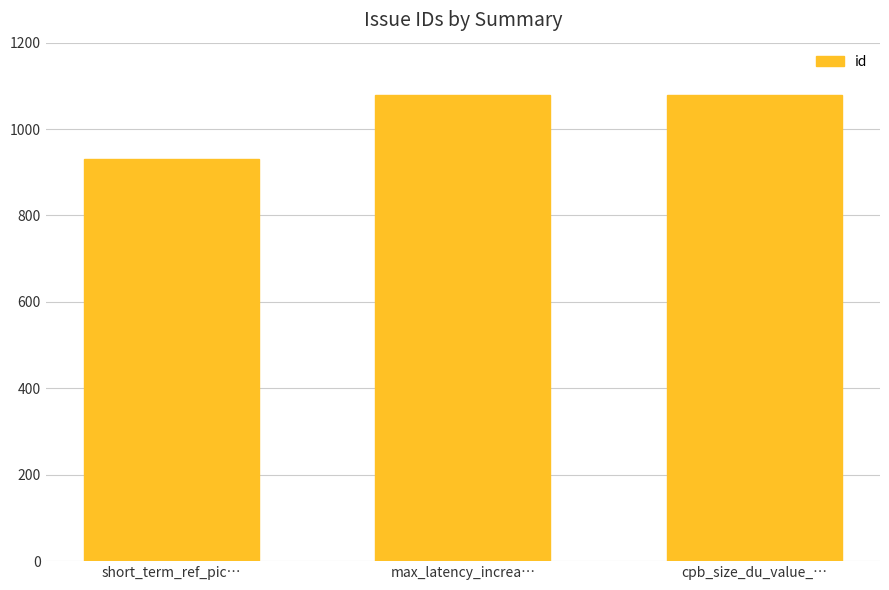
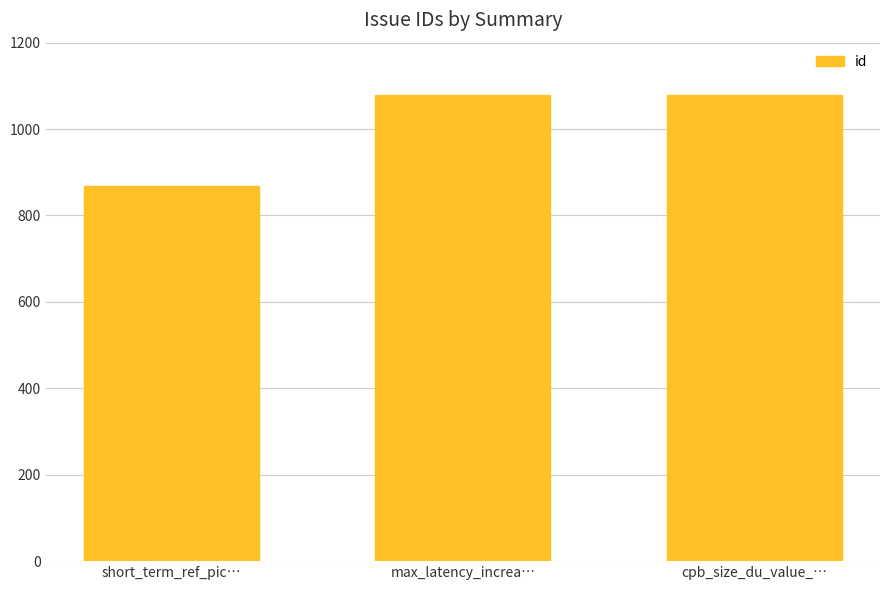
  {
-   "short_term_ref_pic…": 930,
+   "short_term_ref_pic…": 870,
    "max_latency_increa…": 1080,
    "cpb_size_du_value_…": 1080
  }
